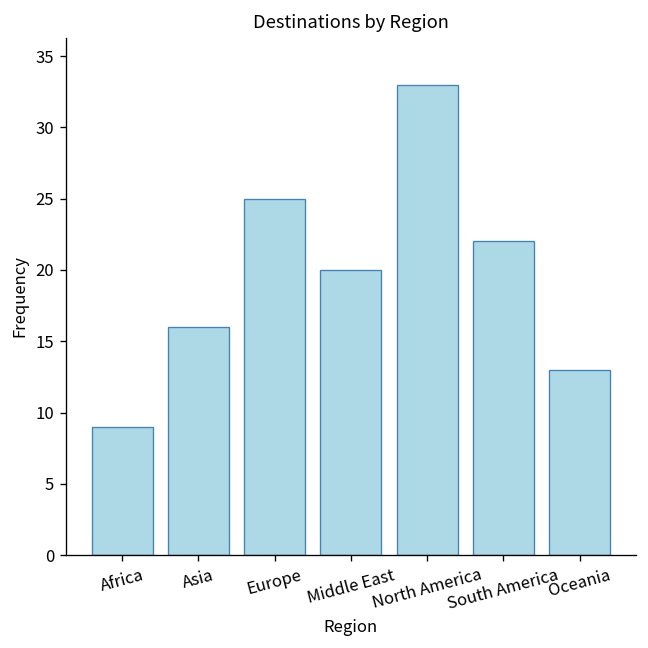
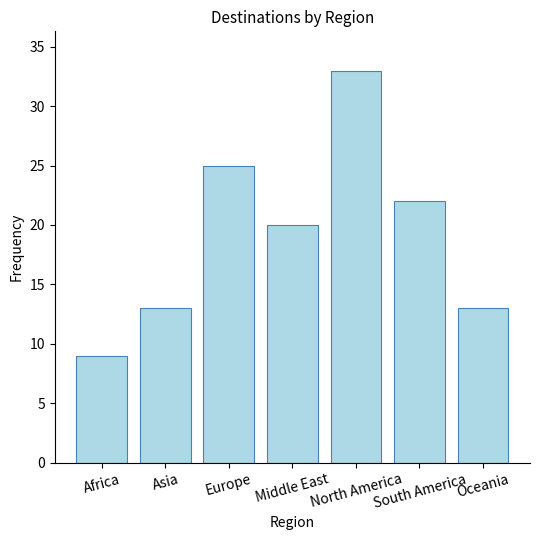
  {
    "Africa": 9,
-   "Asia": 16,
+   "Asia": 13,
    "Europe": 25,
    "Middle East": 20,
    "North America": 33,
    "South America": 22,
    "Oceania": 13
  }
